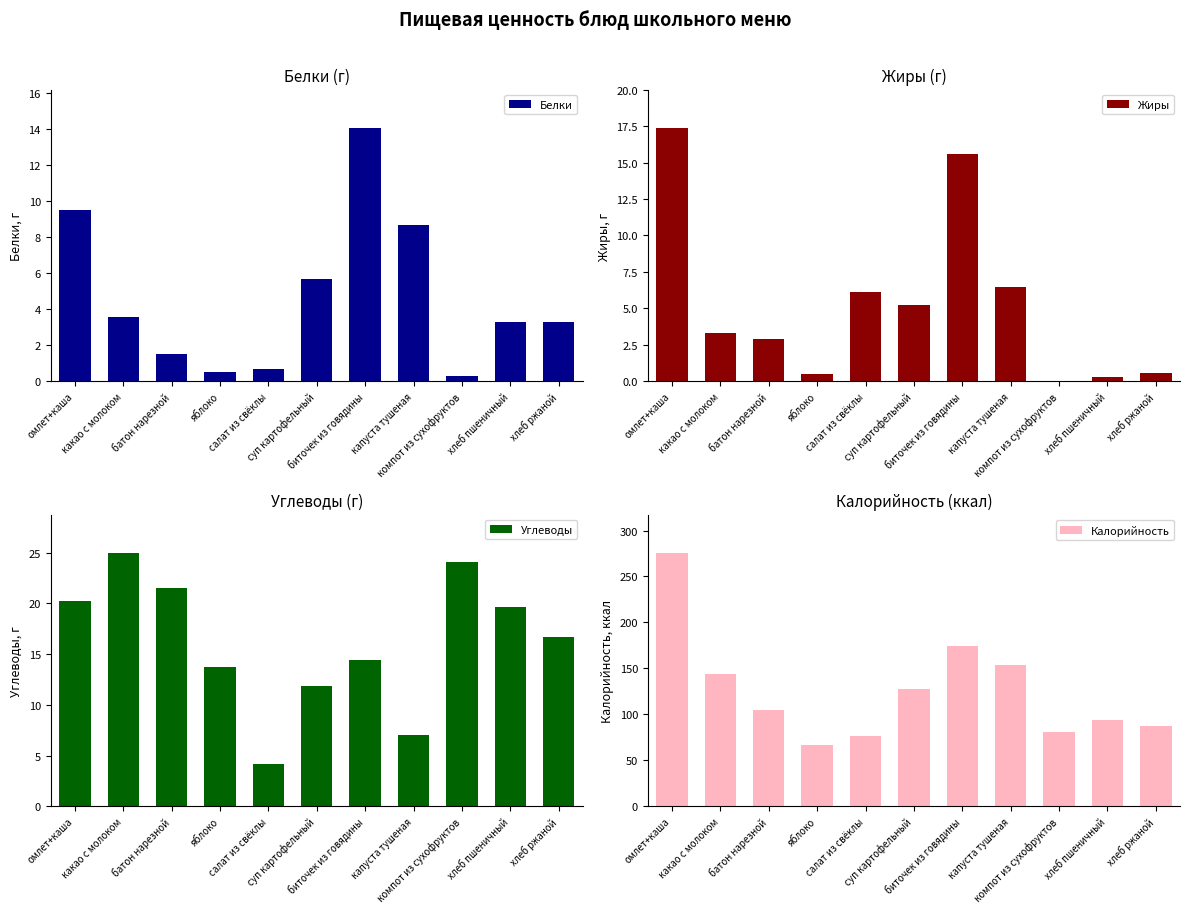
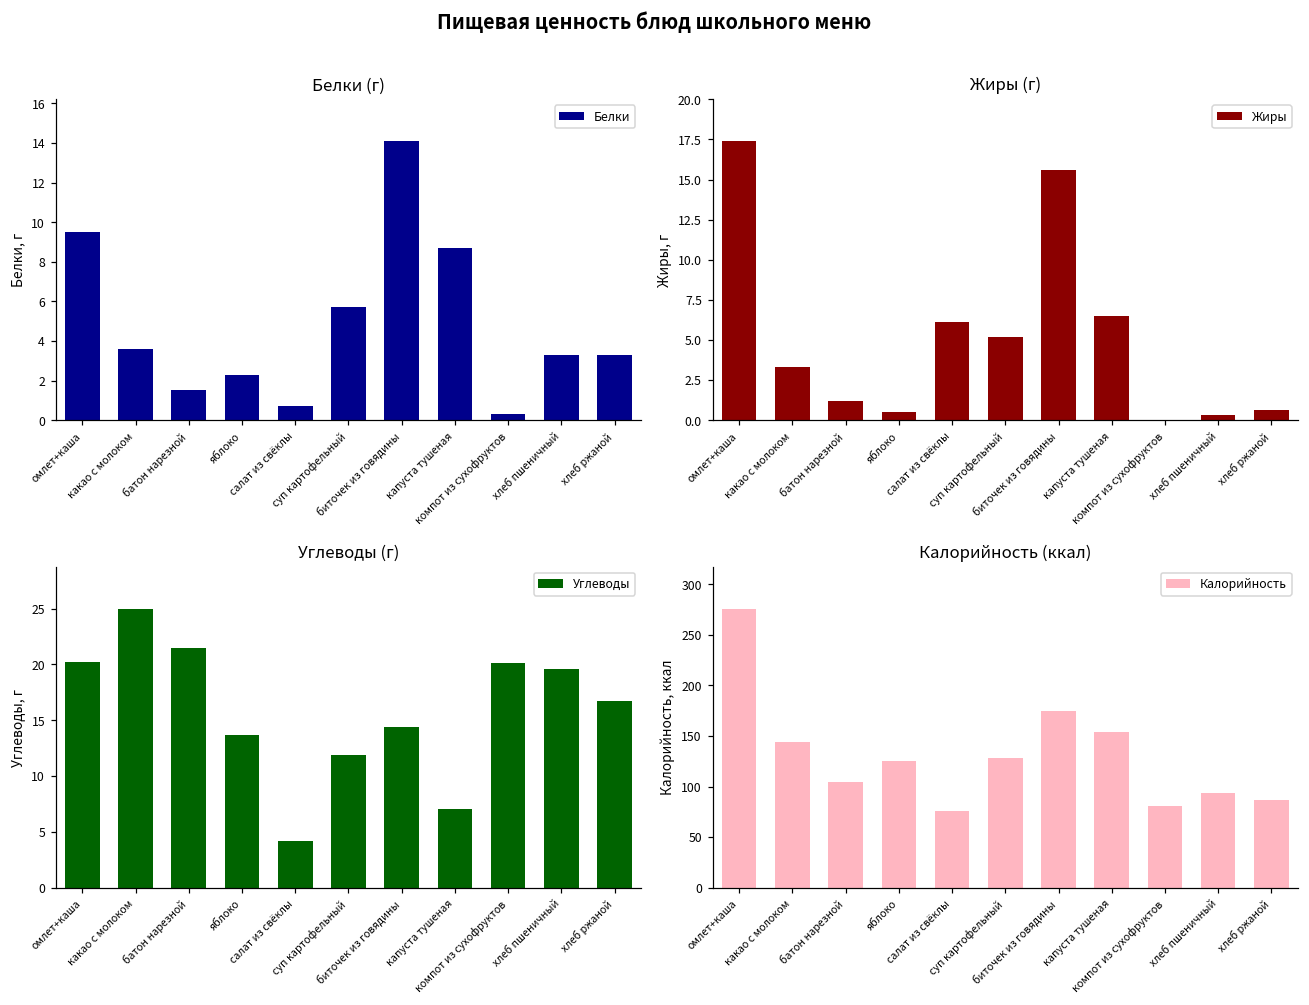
  {
    "Белки (г)": {
      "омлет+каша": 9.5,
      "какао с молоком": 3.6,
      "батон нарезной": 1.5,
-     "яблоко": 0.5,
+     "яблоко": 2.3,
      "салат из свёклы": 0.7,
      "суп картофельный": 5.7,
      "биточек из говядины": 14.1,
      "капуста тушеная": 8.7,
      "компот из сухофруктов": 0.3,
      "хлеб пшеничный": 3.3,
      "хлеб ржаной": 3.3
    },
    "Жиры (г)": {
      "омлет+каша": 17.4,
      "какао с молоком": 3.3,
-     "батон нарезной": 2.9,
+     "батон нарезной": 1.2,
      "яблоко": 0.5,
      "салат из свёклы": 6.1,
      "суп картофельный": 5.2,
      "биточек из говядины": 15.6,
      "капуста тушеная": 6.5,
      "компот из сухофруктов": 0.0,
      "хлеб пшеничный": 0.3,
      "хлеб ржаной": 0.6
    },
    "Углеводы (г)": {
      "омлет+каша": 20.2,
      "какао с молоком": 25.0,
      "батон нарезной": 21.5,
      "яблоко": 13.7,
      "салат из свёклы": 4.2,
      "суп картофельный": 11.9,
      "биточек из говядины": 14.4,
      "капуста тушеная": 7.0,
-     "компот из сухофруктов": 24.1,
+     "компот из сухофруктов": 20.1,
      "хлеб пшеничный": 19.6,
      "хлеб ржаной": 16.7
    },
    "Калорийность (ккал)": {
      "омлет+каша": 280,
      "какао с молоком": 140,
      "батон нарезной": 100,
-     "яблоко": 70,
+     "яблоко": 130,
      "салат из свёклы": 80,
      "суп картофельный": 130,
      "биточек из говядины": 170,
      "капуста тушеная": 150,
      "компот из сухофруктов": 80,
      "хлеб пшеничный": 90,
      "хлеб ржаной": 90
    }
  }
